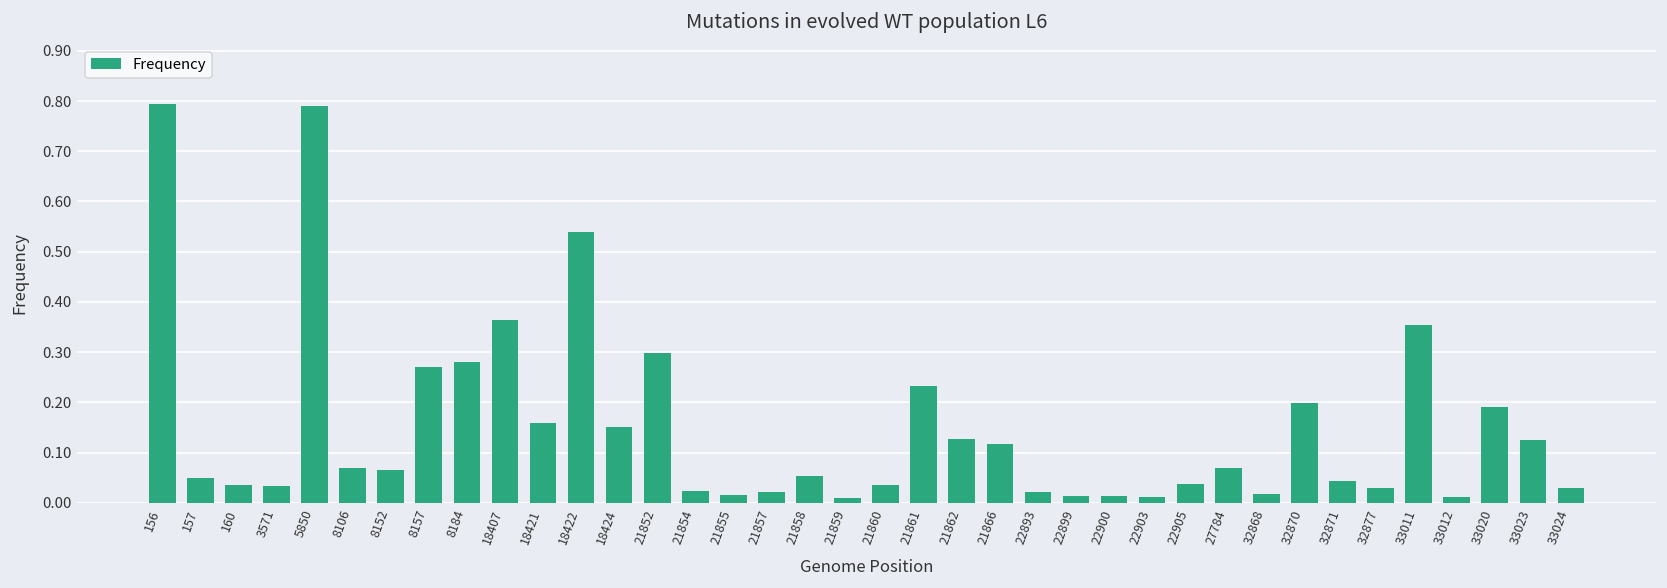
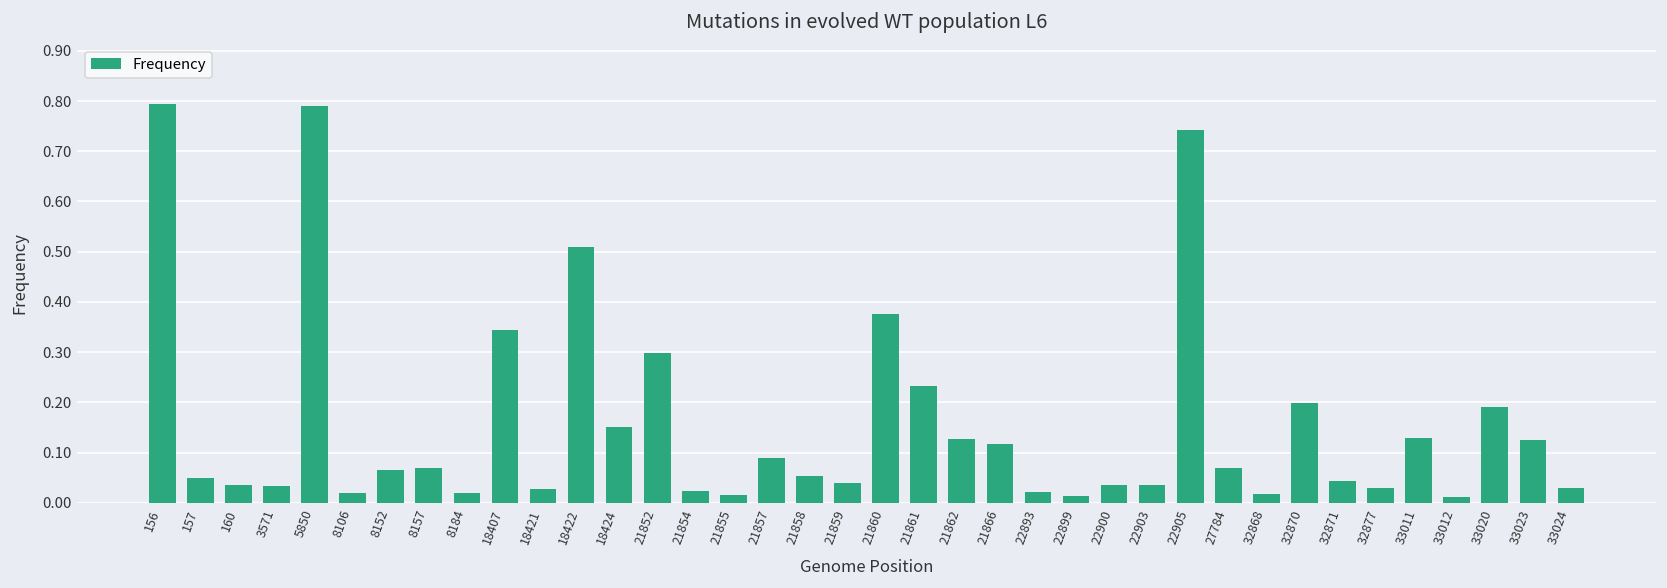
  {
    "156": 0.79,
    "157": 0.05,
    "160": 0.04,
    "3571": 0.03,
    "5850": 0.79,
-   "8106": 0.07,
+   "8106": 0.02,
    "8152": 0.07,
-   "8157": 0.27,
-   "8184": 0.28,
-   "18407": 0.36,
-   "18421": 0.16,
-   "18422": 0.54,
+   "8157": 0.07,
+   "8184": 0.02,
+   "18407": 0.34,
+   "18421": 0.03,
+   "18422": 0.51,
    "18424": 0.15,
    "21852": 0.30,
    "21854": 0.02,
    "21855": 0.02,
-   "21857": 0.02,
+   "21857": 0.09,
    "21858": 0.05,
-   "21859": 0.01,
-   "21860": 0.04,
+   "21859": 0.04,
+   "21860": 0.38,
    "21861": 0.23,
    "21862": 0.13,
    "21866": 0.12,
    "22893": 0.02,
    "22899": 0.01,
-   "22900": 0.01,
-   "22903": 0.01,
-   "22905": 0.04,
+   "22900": 0.04,
+   "22903": 0.04,
+   "22905": 0.74,
    "27784": 0.07,
    "32868": 0.02,
    "32870": 0.20,
    "32871": 0.04,
    "32877": 0.03,
-   "33011": 0.35,
+   "33011": 0.13,
    "33012": 0.01,
    "33020": 0.19,
    "33023": 0.13,
    "33024": 0.03
  }
